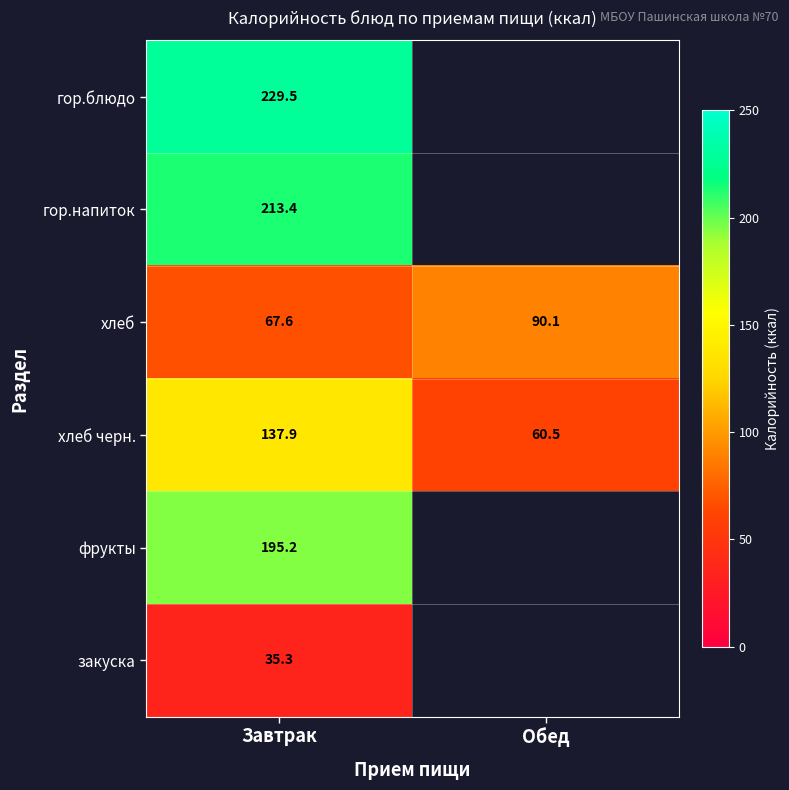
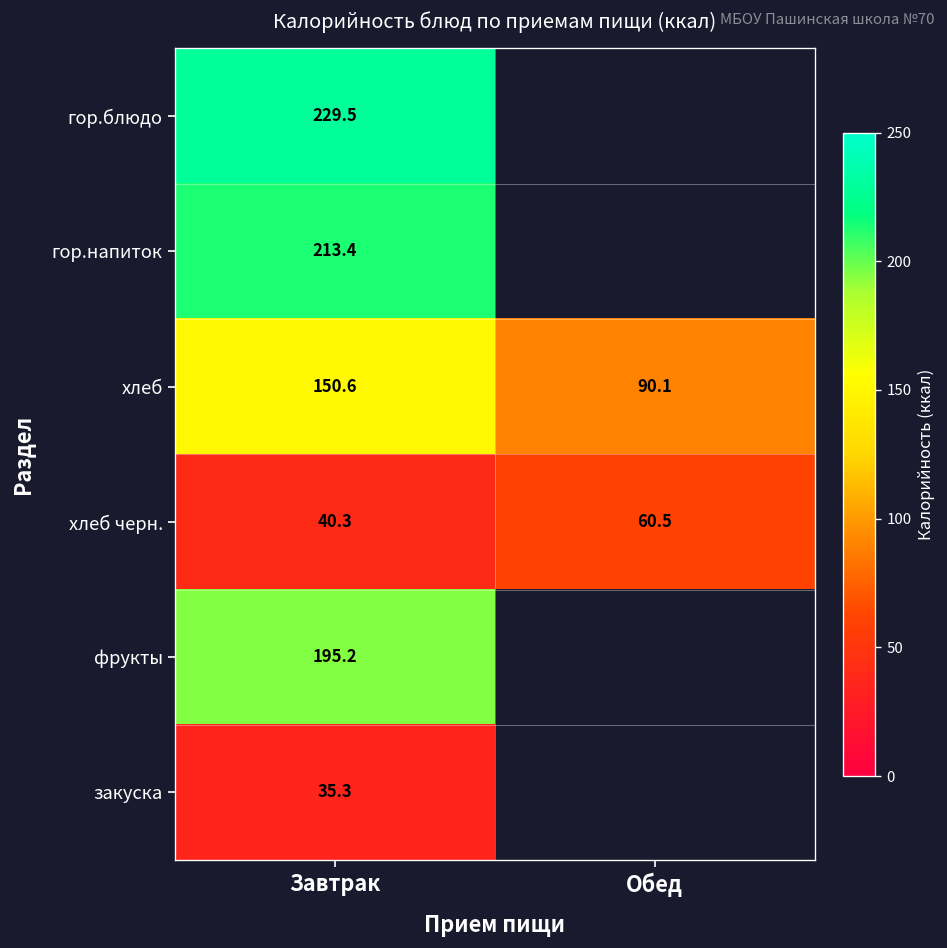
  {
    "гор.блюдо": {
      "Завтрак": 229.5
    },
    "гор.напиток": {
      "Завтрак": 213.4
    },
    "хлеб": {
-     "Завтрак": 67.6,
+     "Завтрак": 150.6,
      "Обед": 90.1
    },
    "хлеб черн.": {
-     "Завтрак": 137.9,
+     "Завтрак": 40.3,
      "Обед": 60.5
    },
    "фрукты": {
      "Завтрак": 195.2
    },
    "закуска": {
      "Завтрак": 35.3
    }
  }
